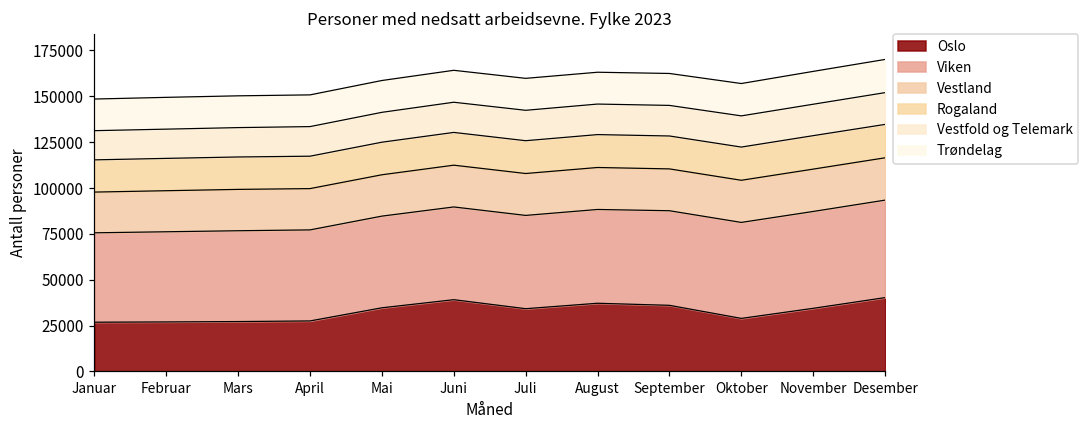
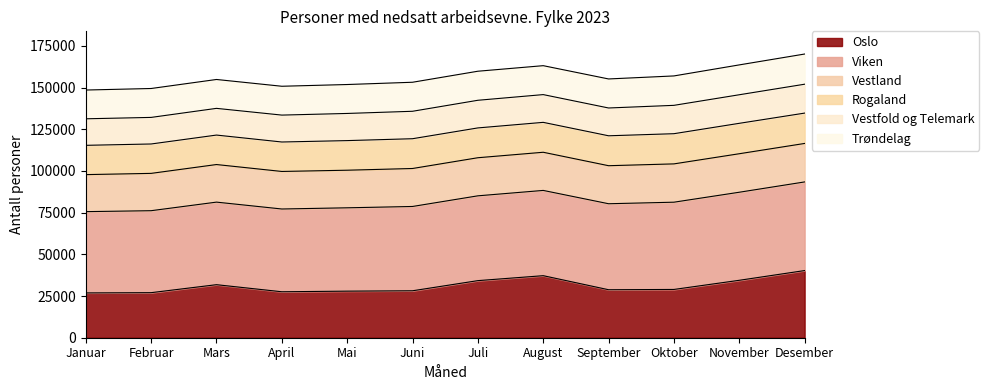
  {
    "Oslo": {
      "Januar": 27000,
      "Februar": 27000,
-     "Mars": 27000,
+     "Mars": 32000,
      "April": 28000,
-     "Mai": 35000,
-     "Juni": 39000,
+     "Mai": 28000,
+     "Juni": 28000,
      "Juli": 34000,
      "August": 37000,
-     "September": 36000,
+     "September": 29000,
      "Oktober": 29000,
      "November": 34000,
      "Desember": 40000
    }
  }
